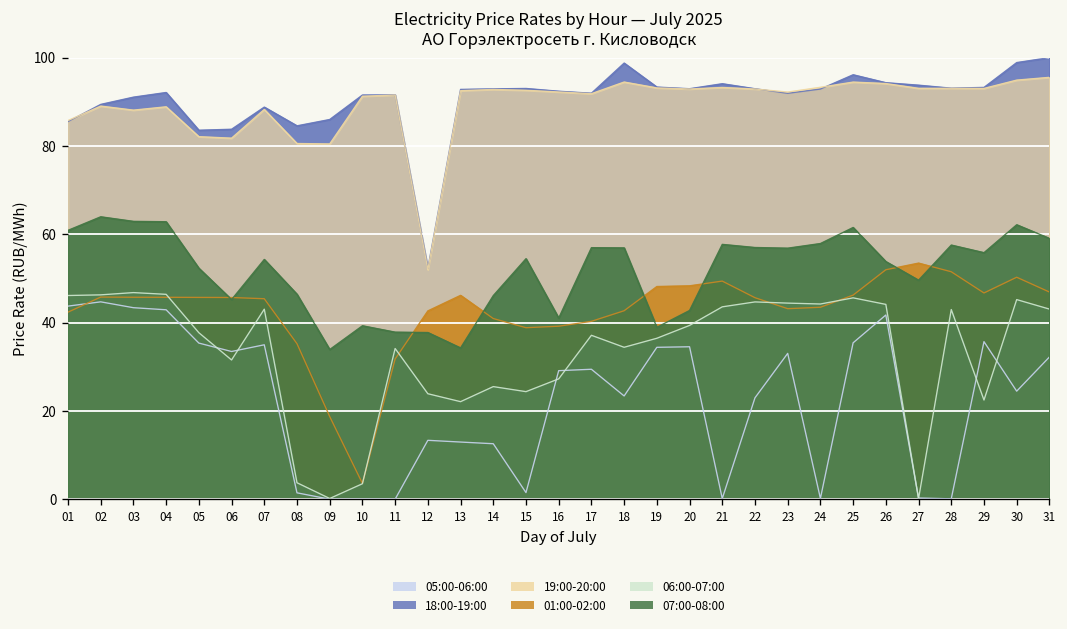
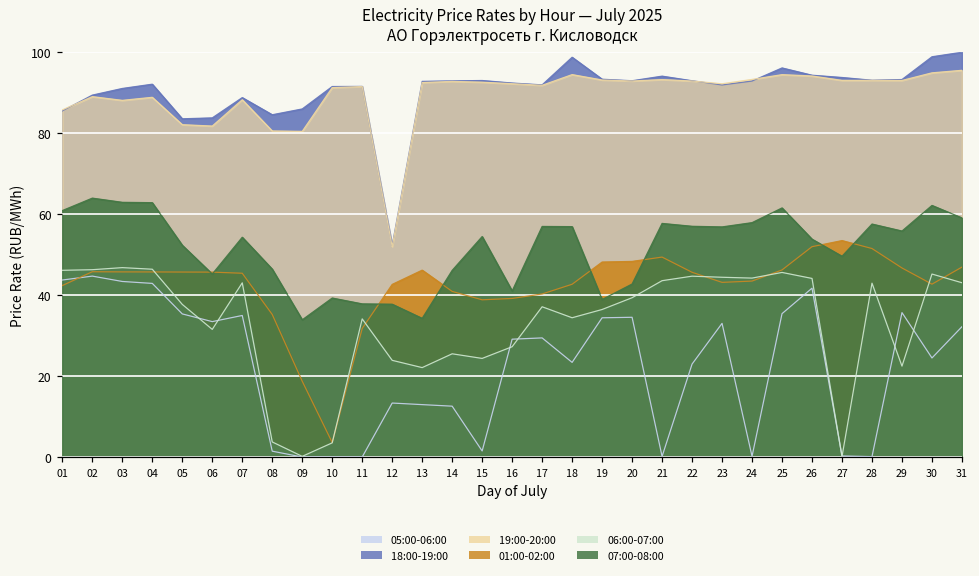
  {
    "18:00-19:00": {
      "03": 91,
      "04": 92,
      "05": 84,
      "06": 84,
      "08": 85,
      "09": 86,
      "18": 99,
      "21": 94,
      "25": 96,
      "27": 94,
      "30": 99,
      "31": 100
    },
    "01:00-02:00": {
      "01": 42,
      "03": 46,
      "05": 46,
      "07": 45,
      "08": 35,
      "09": 19,
      "11": 32,
      "12": 43,
      "13": 46,
      "14": 41,
      "15": 39,
      "16": 39,
      "17": 40,
      "18": 43,
      "19": 48,
      "20": 48,
      "21": 49,
      "22": 46,
      "23": 43,
      "24": 43,
      "26": 52,
      "27": 53,
      "28": 52,
      "29": 47,
-     "30": 50,
+     "30": 43,
      "31": 47
    },
    "07:00-08:00": {
      "01": 61,
      "02": 64,
      "03": 63,
      "04": 63,
      "05": 52,
      "07": 54,
      "08": 46,
      "09": 34,
      "10": 39,
      "11": 38,
      "12": 38,
      "13": 34,
      "14": 46,
      "15": 54,
      "16": 41,
      "17": 57,
      "18": 57,
      "19": 39,
      "20": 43,
      "21": 58,
      "22": 57,
      "23": 57,
      "24": 58,
      "25": 62,
      "26": 54,
      "27": 50,
      "28": 58,
      "29": 56,
      "30": 62,
      "31": 59
    }
  }
